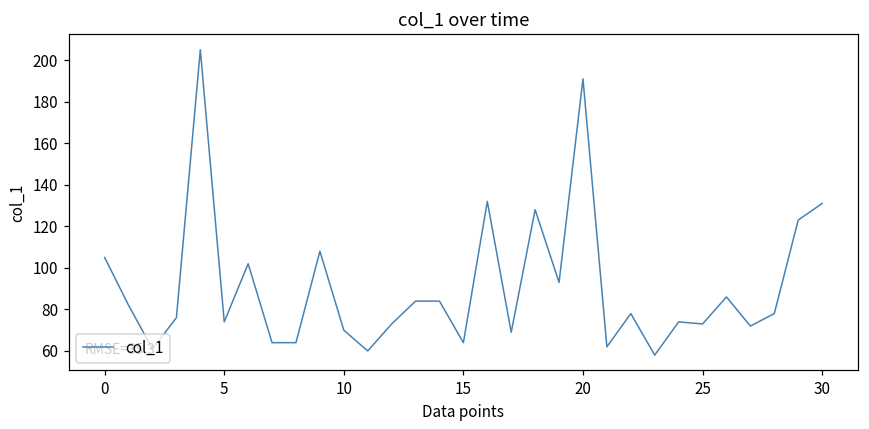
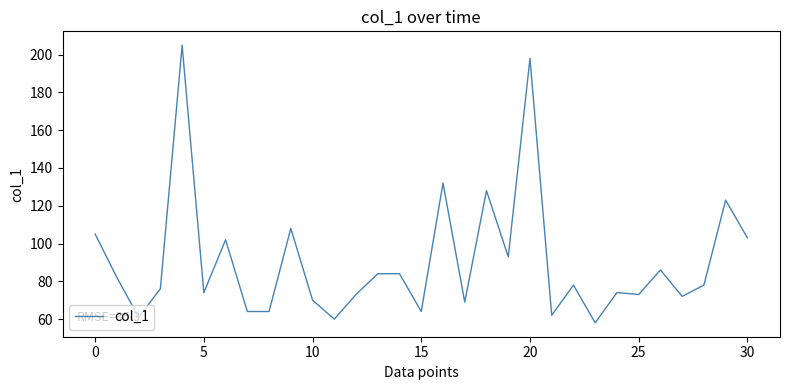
  {
    "0": 105,
    "5": 74,
    "10": 70,
    "15": 64,
-   "20": 191,
+   "20": 198,
    "25": 73,
-   "30": 131
+   "30": 103
  }
